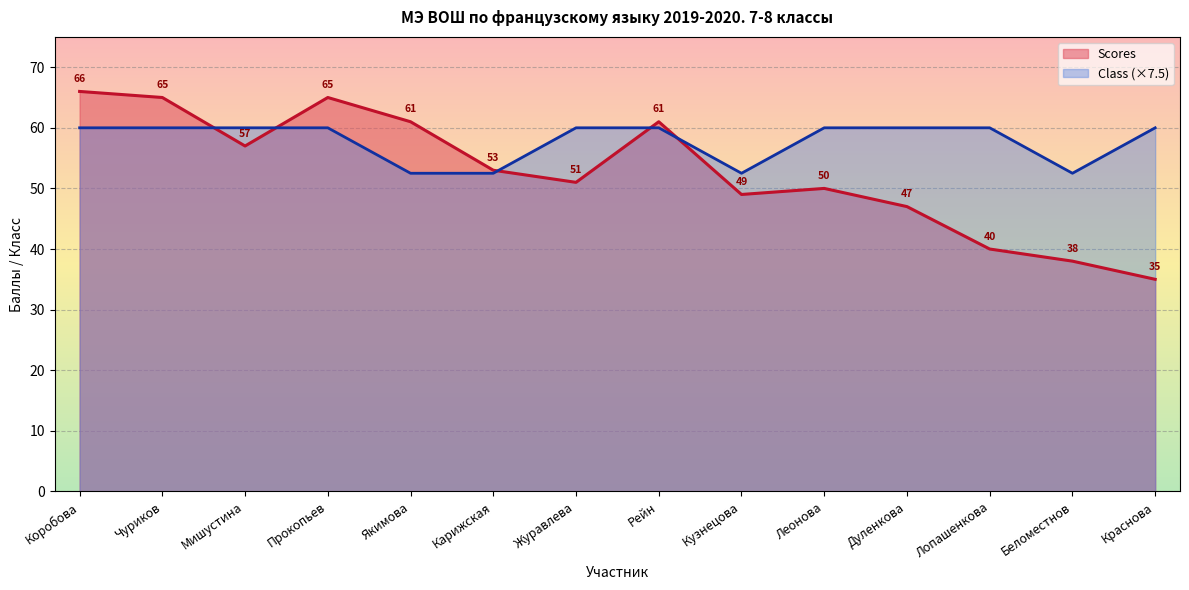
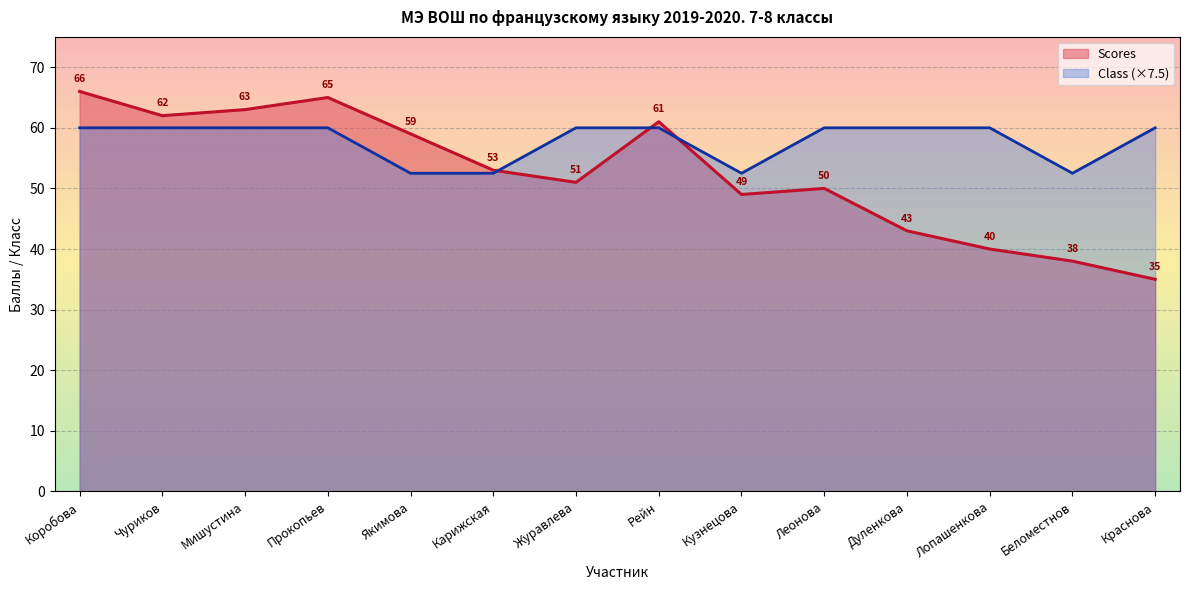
  {
    "Scores": {
      "Коробова": 66,
-     "Чуриков": 65,
-     "Мишустина": 57,
+     "Чуриков": 62,
+     "Мишустина": 63,
      "Прокопьев": 65,
-     "Якимова": 61,
+     "Якимова": 59,
      "Карижская": 53,
      "Журавлева": 51,
      "Рейн": 61,
      "Кузнецова": 49,
      "Леонова": 50,
-     "Дуленкова": 47,
+     "Дуленкова": 43,
      "Лопашенкова": 40,
      "Беломестнов": 38,
      "Краснова": 35
    },
    "Class (×7.5)": {
      "Коробова": 60,
      "Чуриков": 60,
      "Прокопьев": 60,
      "Якимова": 53,
      "Журавлева": 60,
      "Рейн": 60,
      "Леонова": 60,
      "Дуленкова": 60,
      "Лопашенкова": 60,
      "Беломестнов": 53,
      "Краснова": 60
    }
  }
